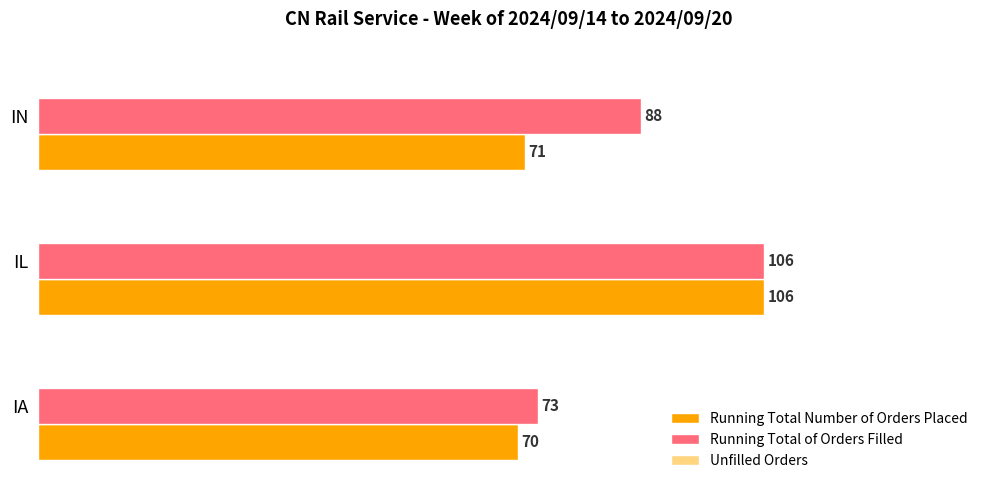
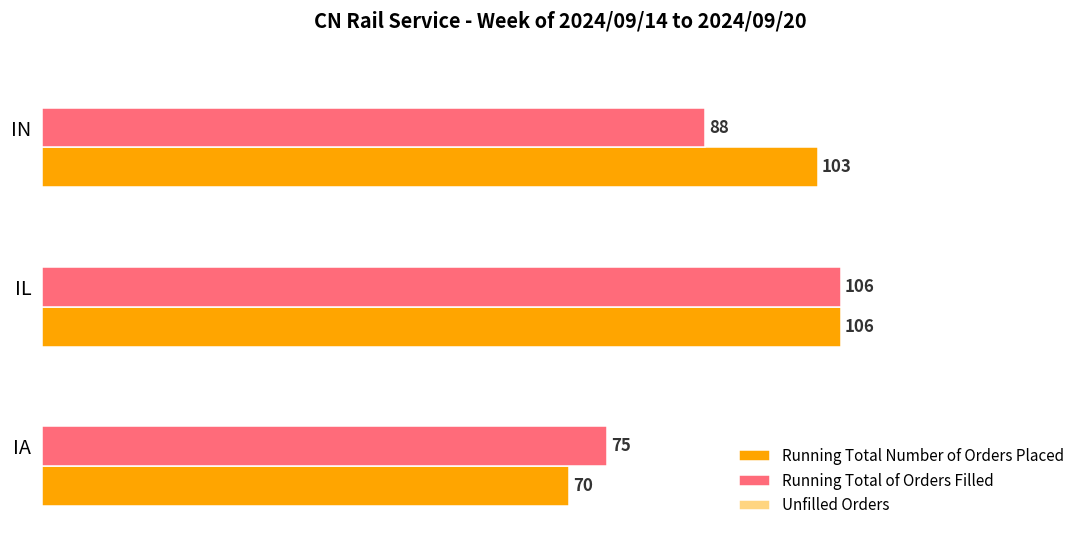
  {
    "Running Total Number of Orders Placed": {
-     "IN": 71,
+     "IN": 103,
      "IL": 106,
      "IA": 70
    },
    "Running Total of Orders Filled": {
      "IN": 88,
      "IL": 106,
-     "IA": 73
+     "IA": 75
    }
  }
